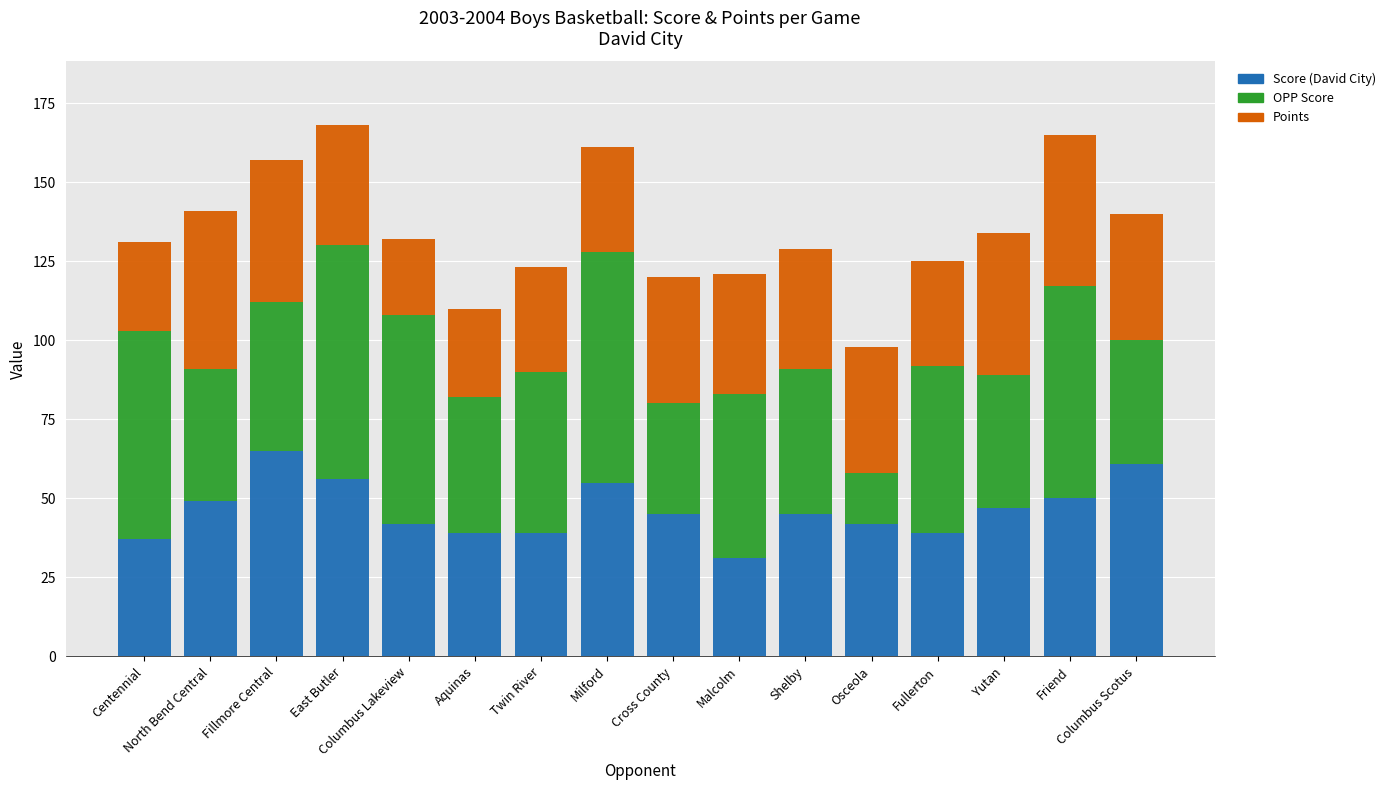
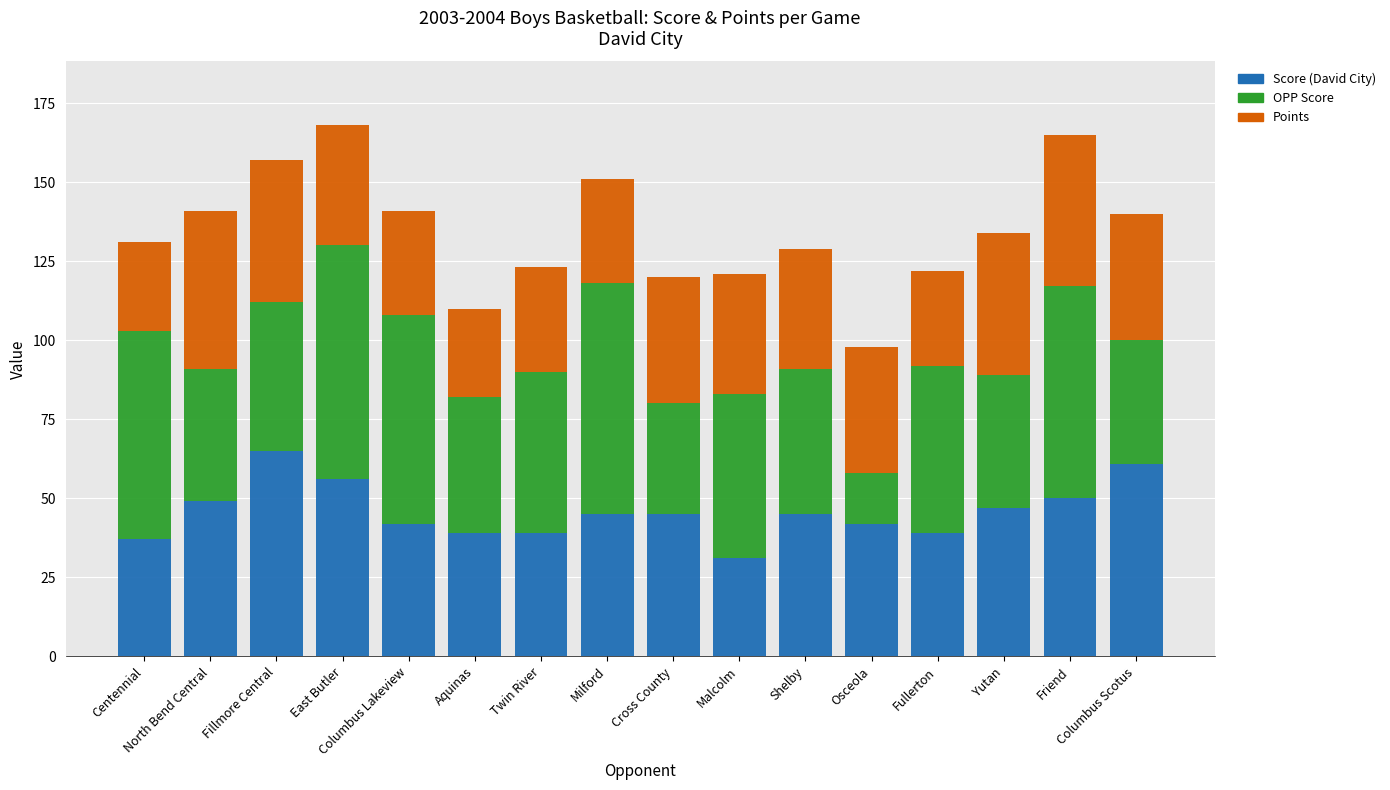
  {
    "Score (David City)": {
      "Centennial": 37,
      "North Bend Central": 49,
      "Fillmore Central": 65,
      "East Butler": 56,
      "Columbus Lakeview": 42,
      "Aquinas": 39,
      "Twin River": 39,
-     "Milford": 55,
+     "Milford": 45,
      "Cross County": 45,
      "Malcolm": 31,
      "Shelby": 45,
      "Osceola": 42,
      "Fullerton": 39,
      "Yutan": 47,
      "Friend": 50,
      "Columbus Scotus": 61
    },
    "OPP Score": {
      "Centennial": 66,
      "North Bend Central": 42,
      "Fillmore Central": 47,
      "East Butler": 74,
      "Columbus Lakeview": 66,
      "Aquinas": 43,
      "Twin River": 51,
      "Milford": 73,
      "Cross County": 35,
      "Malcolm": 52,
      "Shelby": 46,
      "Osceola": 16,
      "Fullerton": 53,
      "Yutan": 42,
      "Friend": 67,
      "Columbus Scotus": 39
    },
    "Points": {
      "Centennial": 28,
      "North Bend Central": 50,
      "Fillmore Central": 45,
      "East Butler": 38,
-     "Columbus Lakeview": 24,
+     "Columbus Lakeview": 33,
      "Aquinas": 28,
      "Twin River": 33,
      "Milford": 33,
      "Cross County": 40,
      "Malcolm": 38,
      "Shelby": 38,
      "Osceola": 40,
-     "Fullerton": 33,
+     "Fullerton": 30,
      "Yutan": 45,
      "Friend": 48,
      "Columbus Scotus": 40
    }
  }
